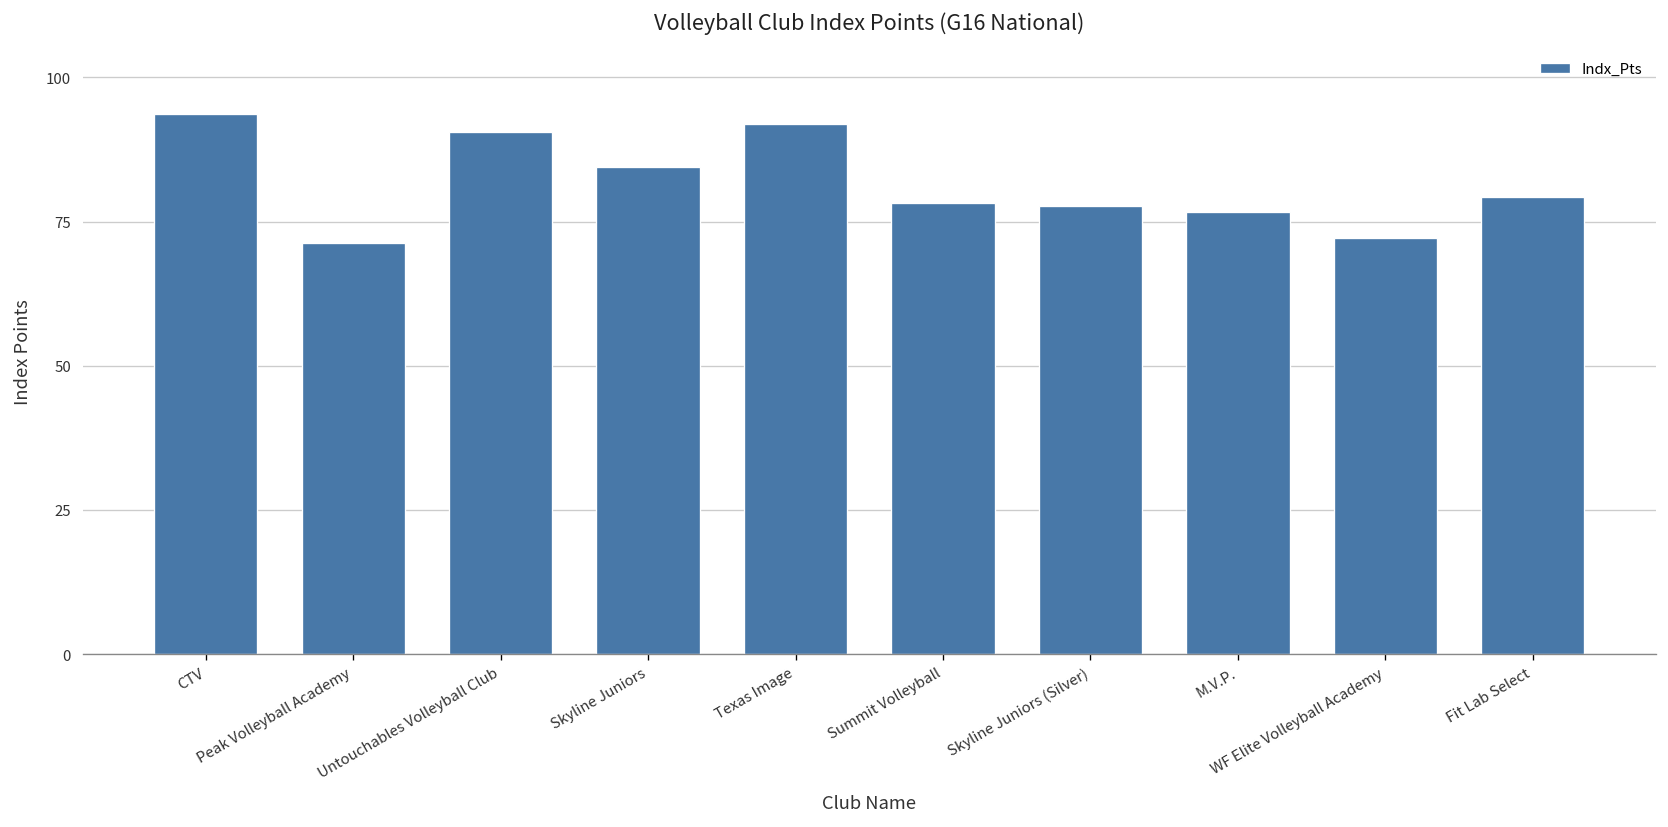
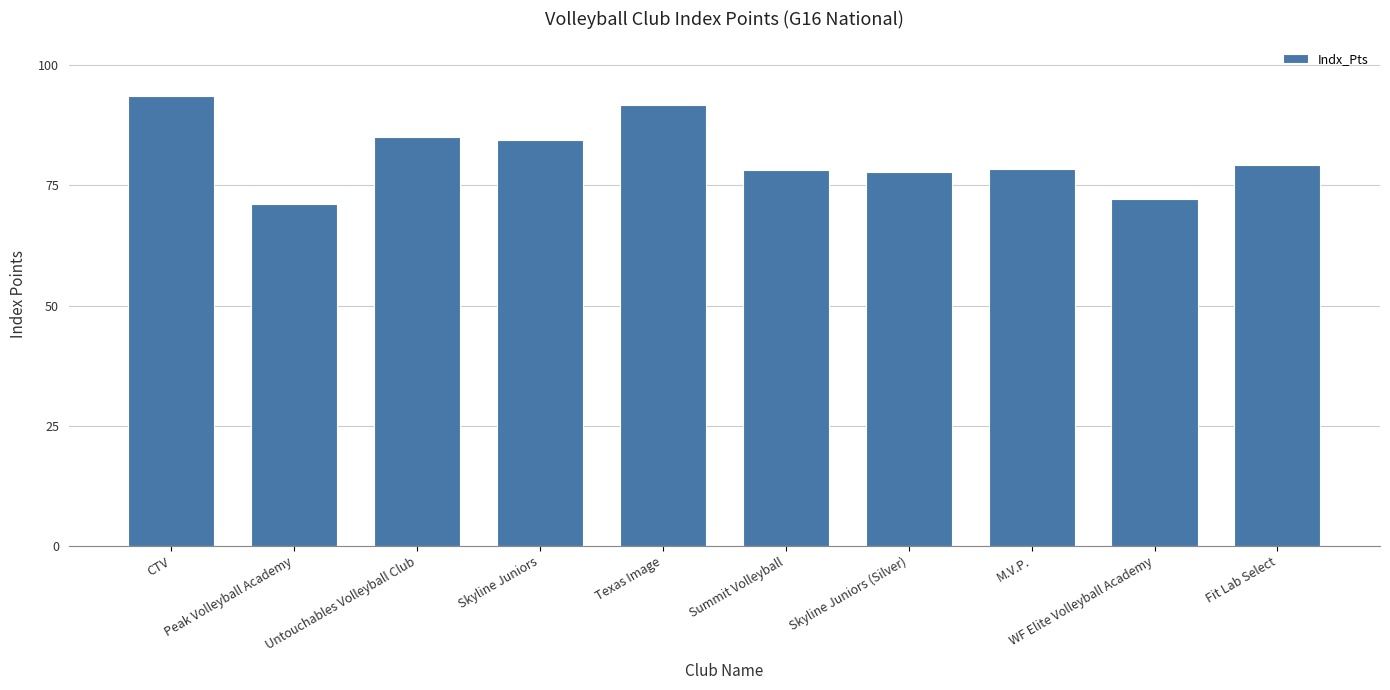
  {
    "CTV": 94,
    "Peak Volleyball Academy": 71,
-   "Untouchables Volleyball Club": 90,
+   "Untouchables Volleyball Club": 85,
    "Skyline Juniors": 84,
    "Texas Image": 92,
    "Summit Volleyball": 78,
    "Skyline Juniors (Silver)": 78,
-   "M.V.P.": 77,
+   "M.V.P.": 78,
    "WF Elite Volleyball Academy": 72,
    "Fit Lab Select": 79
  }
